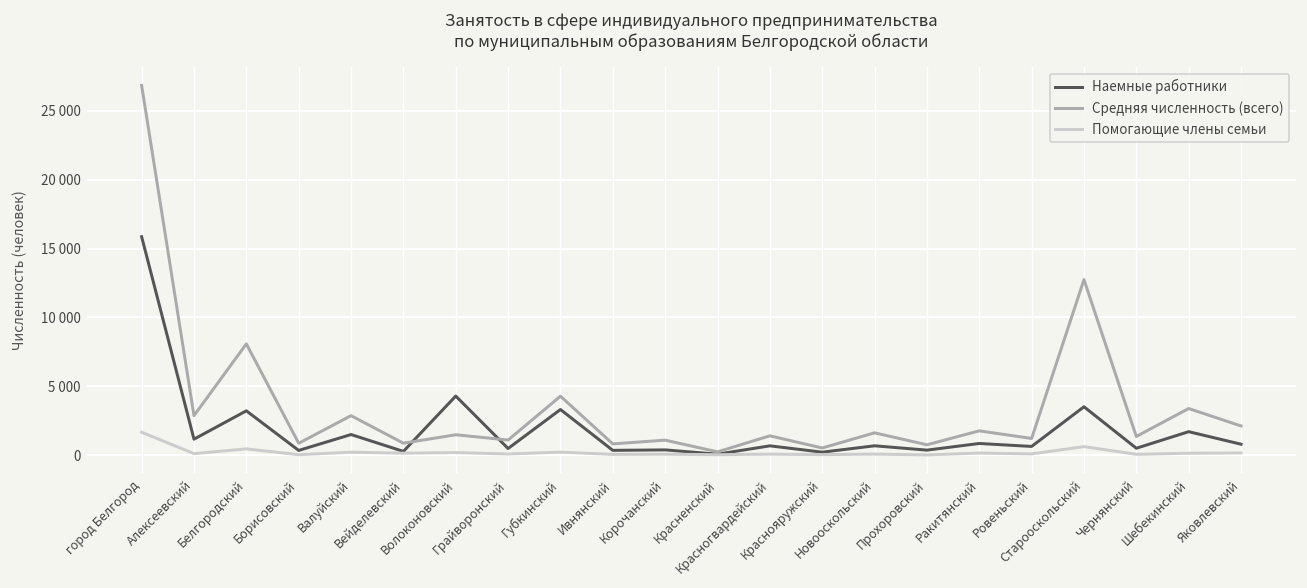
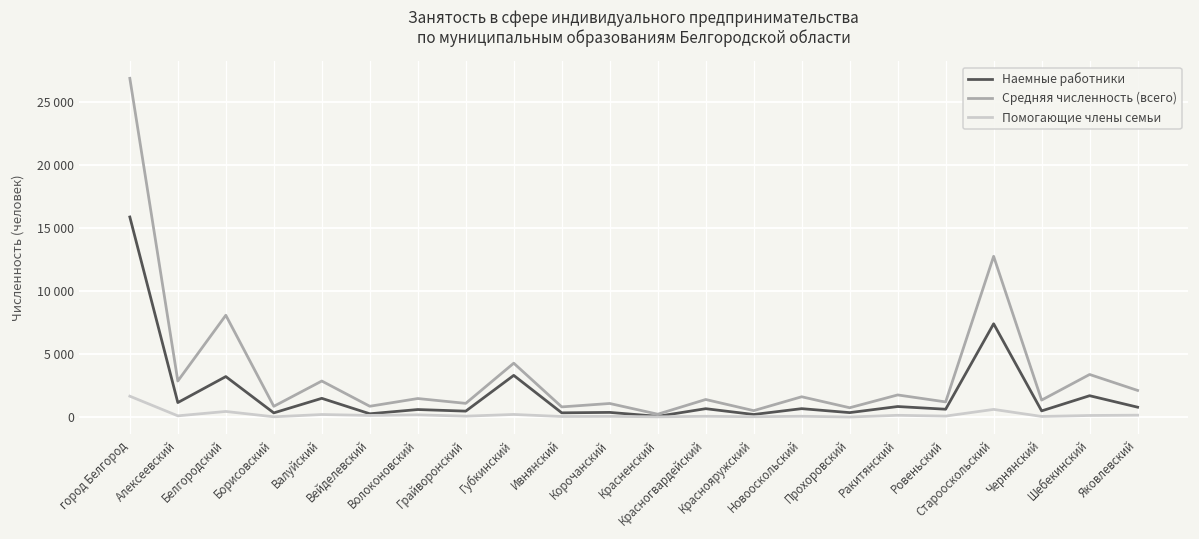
  {
    "Наемные работники": {
      "город Белгород": 15900,
      "Алексеевский": 1200,
      "Белгородский": 3200,
      "Борисовский": 300,
      "Валуйский": 1500,
-     "Волоконовский": 4300,
+     "Волоконовский": 600,
      "Грайворонский": 500,
      "Губкинский": 3300,
      "Ивнянский": 300,
      "Корочанский": 400,
      "Красногвардейский": 700,
      "Новооскольский": 700,
      "Прохоровский": 400,
      "Ракитянский": 800,
      "Ровеньский": 600,
-     "Старооскольский": 3500,
+     "Старооскольский": 7400,
      "Чернянский": 500,
      "Шебекинский": 1700,
      "Яковлевский": 800
    }
  }
